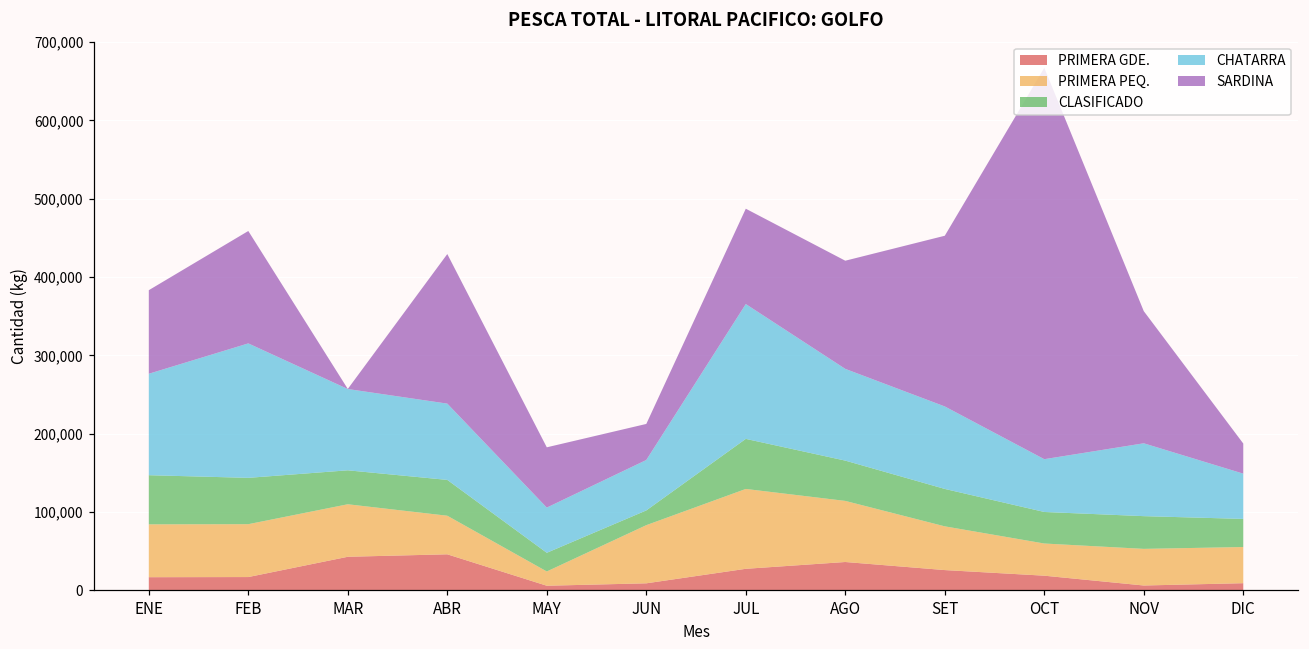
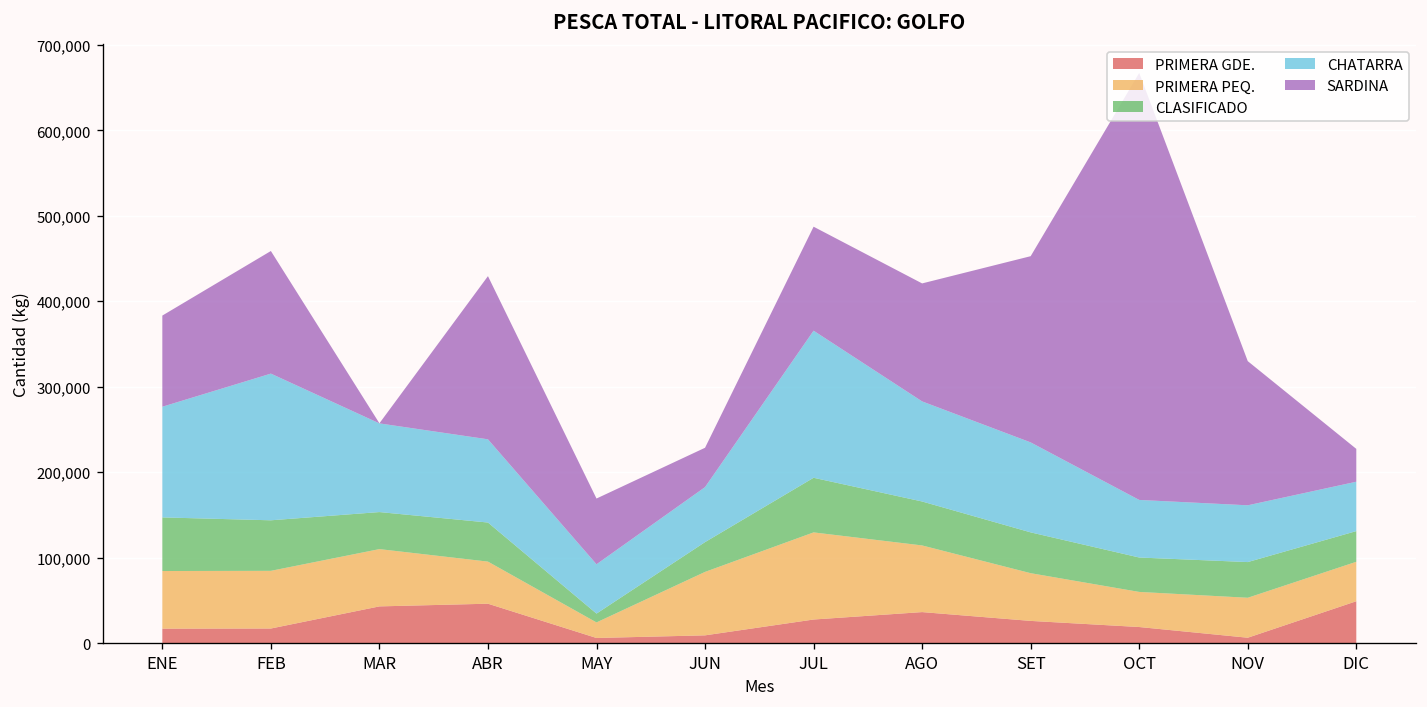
  {
    "PRIMERA GDE.": {
      "ENE": "20,000",
      "FEB": "20,000",
      "MAR": "40,000",
      "ABR": "50,000",
      "MAY": "10,000",
      "JUN": "10,000",
      "JUL": "30,000",
      "AGO": "40,000",
      "SET": "30,000",
      "OCT": "20,000",
      "NOV": "10,000",
-     "DIC": "10,000"
+     "DIC": "50,000"
    },
    "PRIMERA PEQ.": {
      "ENE": "70,000",
      "FEB": "70,000",
      "MAR": "70,000",
      "ABR": "50,000",
      "MAY": "20,000",
      "JUN": "70,000",
      "JUL": "100,000",
      "AGO": "80,000",
      "SET": "60,000",
      "OCT": "40,000",
      "NOV": "50,000",
      "DIC": "50,000"
    },
    "CLASIFICADO": {
      "ENE": "60,000",
      "FEB": "60,000",
      "MAR": "40,000",
      "ABR": "50,000",
-     "MAY": "20,000",
-     "JUN": "20,000",
+     "MAY": "10,000",
+     "JUN": "30,000",
      "JUL": "60,000",
      "AGO": "50,000",
      "SET": "50,000",
      "OCT": "40,000",
      "NOV": "40,000",
      "DIC": "40,000"
    },
    "CHATARRA": {
      "ENE": "130,000",
      "FEB": "170,000",
      "ABR": "100,000",
      "MAY": "60,000",
      "JUN": "60,000",
      "JUL": "170,000",
      "AGO": "120,000",
      "SET": "110,000",
      "OCT": "70,000",
-     "NOV": "90,000",
+     "NOV": "70,000",
      "DIC": "60,000"
    },
    "SARDINA": {
      "ENE": "110,000",
      "FEB": "140,000",
      "ABR": "190,000",
      "MAY": "80,000",
      "JUN": "50,000",
      "JUL": "120,000",
      "AGO": "140,000",
      "SET": "220,000",
      "NOV": "170,000",
      "DIC": "40,000"
    }
  }
